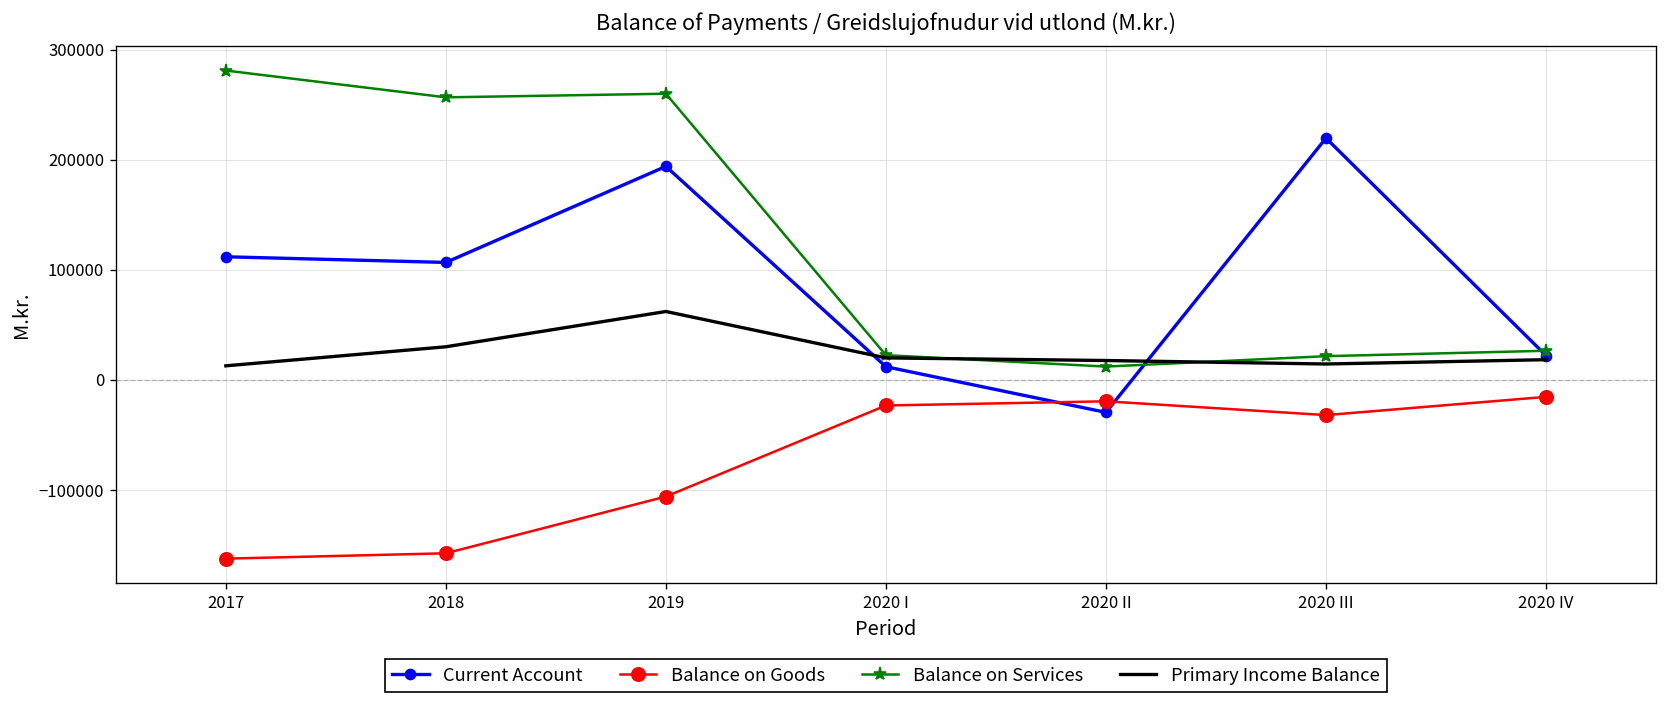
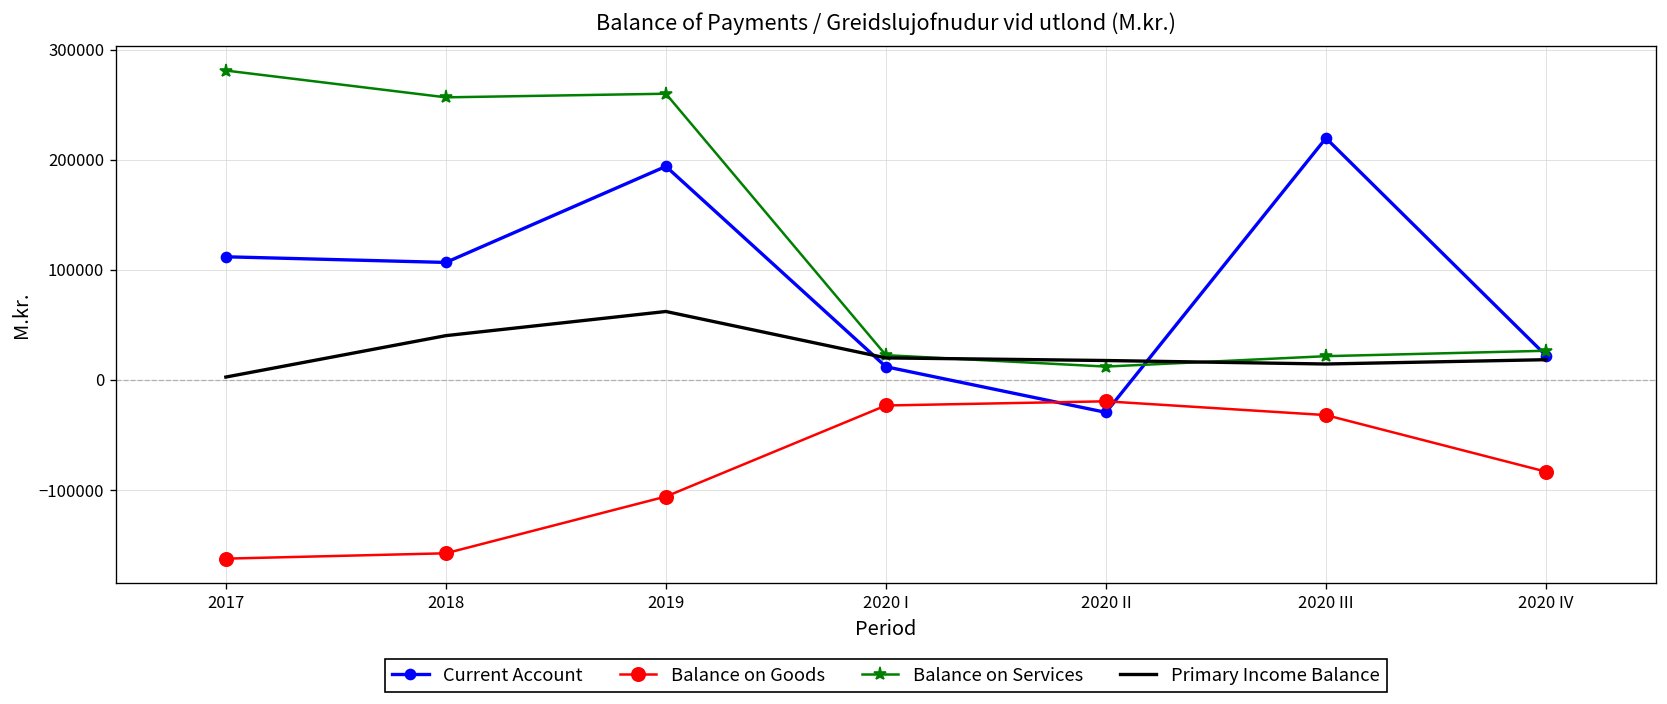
  {
    "Current Account": {
      "2017": 110000,
      "2018": 110000,
      "2019": 190000,
      "2020 I": 10000,
      "2020 II": -30000,
      "2020 III": 220000,
      "2020 IV": 20000
    },
    "Balance on Goods": {
      "2017": -160000,
      "2018": -160000,
      "2019": -110000,
      "2020 I": -20000,
      "2020 II": -20000,
      "2020 III": -30000,
-     "2020 IV": -20000
+     "2020 IV": -80000
    },
    "Balance on Services": {
      "2017": 280000,
      "2018": 260000,
      "2019": 260000,
      "2020 II": 10000,
      "2020 III": 20000,
      "2020 IV": 30000
    },
    "Primary Income Balance": {
-     "2017": 10000,
-     "2018": 30000,
+     "2017": 0,
+     "2018": 40000,
      "2019": 60000,
      "2020 II": 20000,
      "2020 III": 10000,
      "2020 IV": 20000
    }
  }
